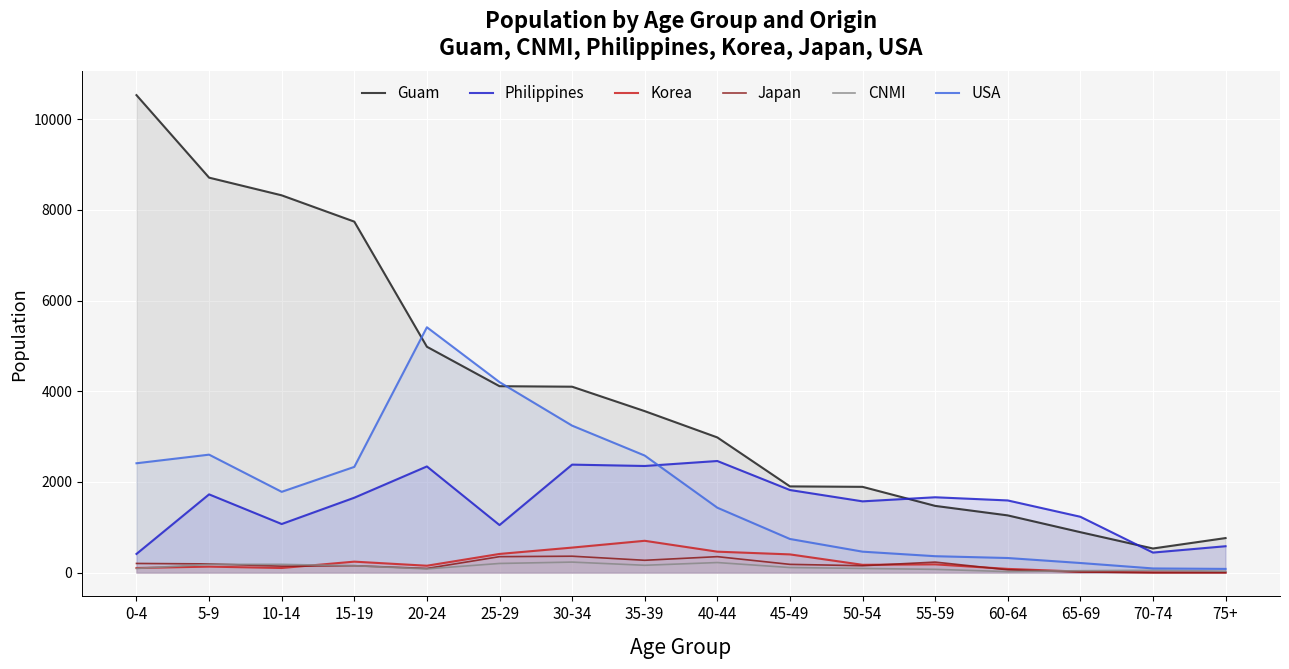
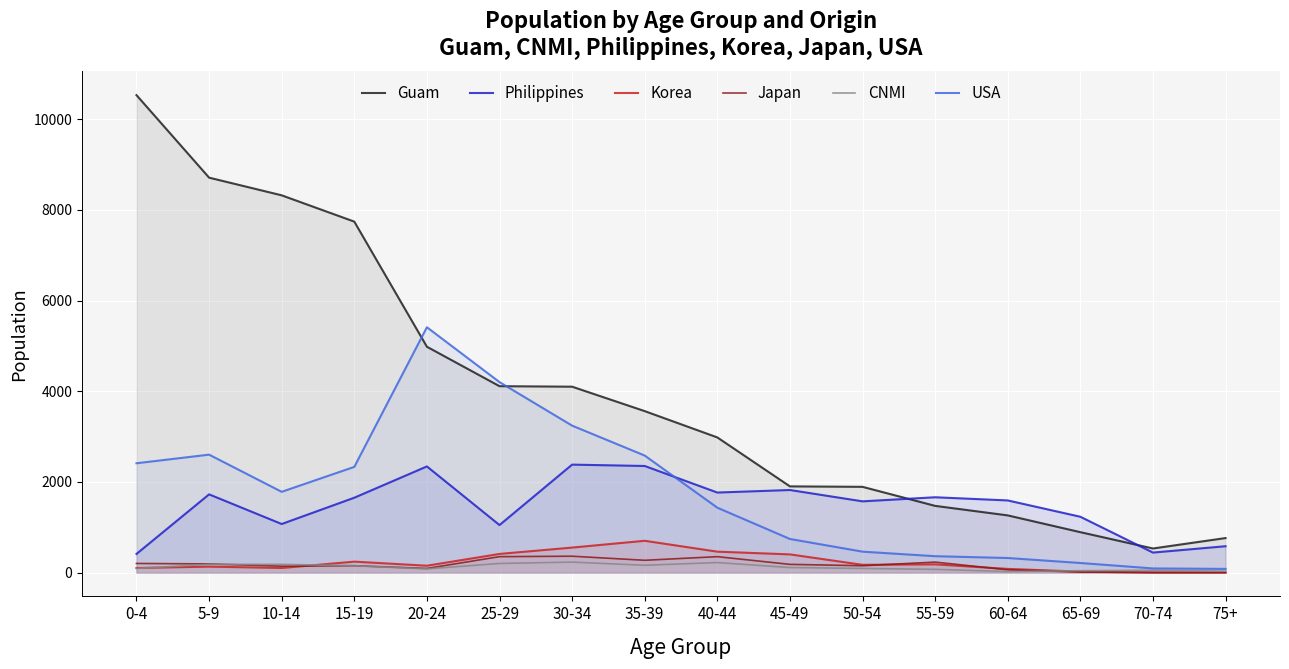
  {
    "Guam": {
      "0-4": 10500,
      "5-9": 8700,
      "10-14": 8300,
      "15-19": 7700,
      "20-24": 5000,
      "25-29": 4100,
      "30-34": 4100,
      "35-39": 3600,
      "40-44": 3000,
      "45-49": 1900,
      "50-54": 1900,
      "55-59": 1500,
      "60-64": 1300,
      "65-69": 900,
      "70-74": 500,
      "75+": 800
    },
    "Philippines": {
      "0-4": 400,
      "5-9": 1700,
      "10-14": 1100,
      "15-19": 1700,
      "20-24": 2300,
      "25-29": 1000,
      "30-34": 2400,
      "35-39": 2400,
-     "40-44": 2500,
+     "40-44": 1800,
      "45-49": 1800,
      "50-54": 1600,
      "55-59": 1700,
      "60-64": 1600,
      "65-69": 1200,
      "70-74": 400,
      "75+": 600
    },
    "Korea": {
      "15-19": 200,
      "20-24": 200,
      "25-29": 400,
      "30-34": 600,
      "35-39": 700,
      "40-44": 500,
      "45-49": 400
    },
    "Japan": {
      "0-4": 200,
      "25-29": 400,
      "30-34": 400,
      "35-39": 300,
      "40-44": 400,
      "45-49": 200
    },
    "CNMI": {
      "25-29": 200,
      "30-34": 200,
      "35-39": 200,
      "40-44": 200,
      "45-49": 100,
      "50-54": 100,
      "55-59": 100
    },
    "USA": {
      "0-4": 2400,
      "5-9": 2600,
      "10-14": 1800,
      "15-19": 2300,
      "20-24": 5400,
      "25-29": 4200,
      "30-34": 3200,
      "35-39": 2600,
      "40-44": 1400,
      "45-49": 700,
      "50-54": 500,
      "55-59": 400,
      "60-64": 300,
      "65-69": 200
    }
  }
